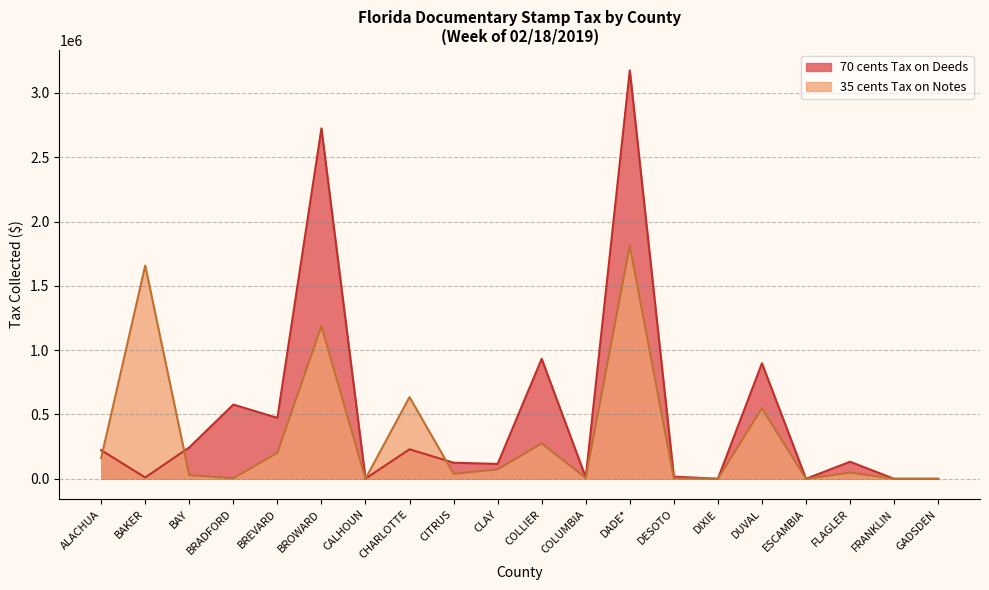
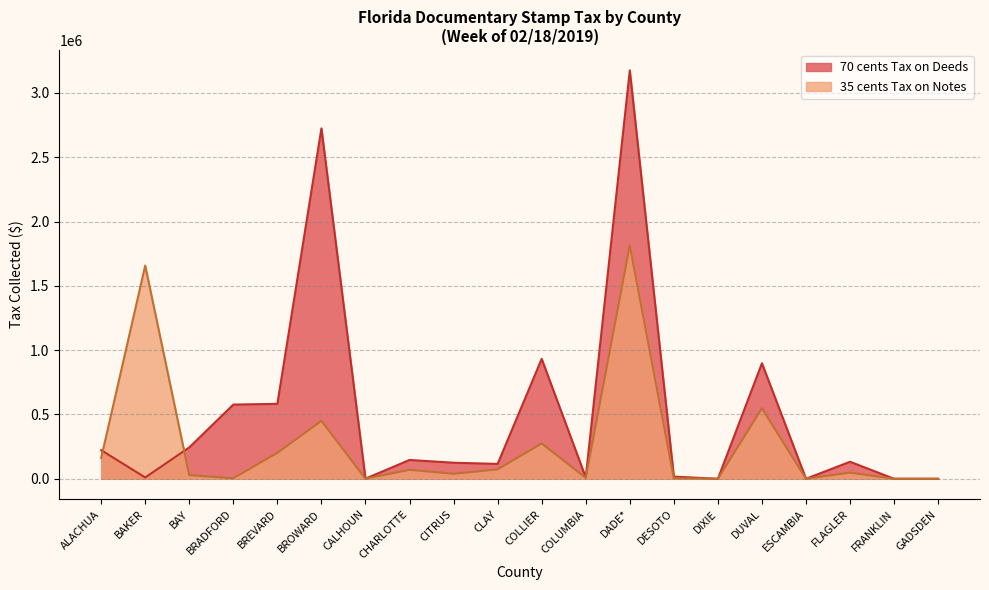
  {
    "70 cents Tax on Deeds": {
      "ALACHUA": 220000,
      "BAKER": 10000,
      "BAY": 240000,
      "BRADFORD": 580000,
-     "BREVARD": 470000,
+     "BREVARD": 580000,
      "BROWARD": 2720000,
-     "CHARLOTTE": 230000,
+     "CHARLOTTE": 150000,
      "CITRUS": 120000,
      "CLAY": 120000,
      "COLLIER": 930000,
      "DADE*": 3170000,
      "DUVAL": 900000,
      "FLAGLER": 130000
    },
    "35 cents Tax on Notes": {
      "ALACHUA": 160000,
      "BAKER": 1660000,
      "BAY": 30000,
      "BRADFORD": 0,
      "BREVARD": 200000,
-     "BROWARD": 1190000,
-     "CHARLOTTE": 630000,
+     "BROWARD": 450000,
+     "CHARLOTTE": 70000,
      "CITRUS": 40000,
      "CLAY": 70000,
      "COLLIER": 270000,
      "DADE*": 1810000,
      "DUVAL": 550000,
      "FLAGLER": 50000
    }
  }
